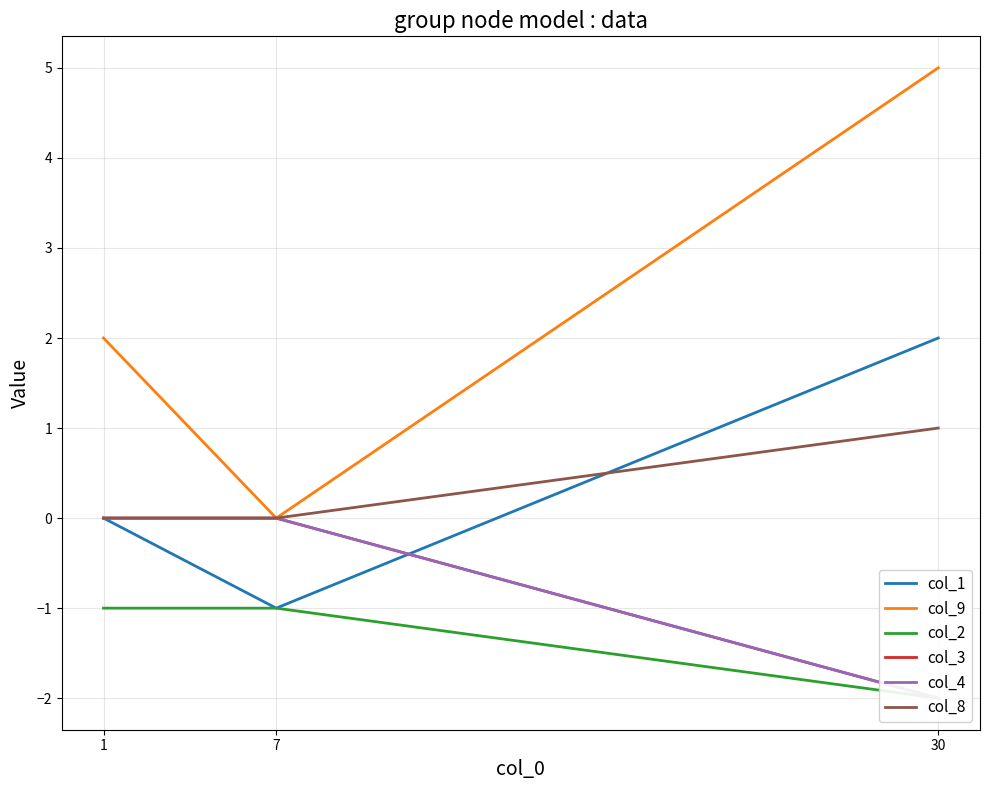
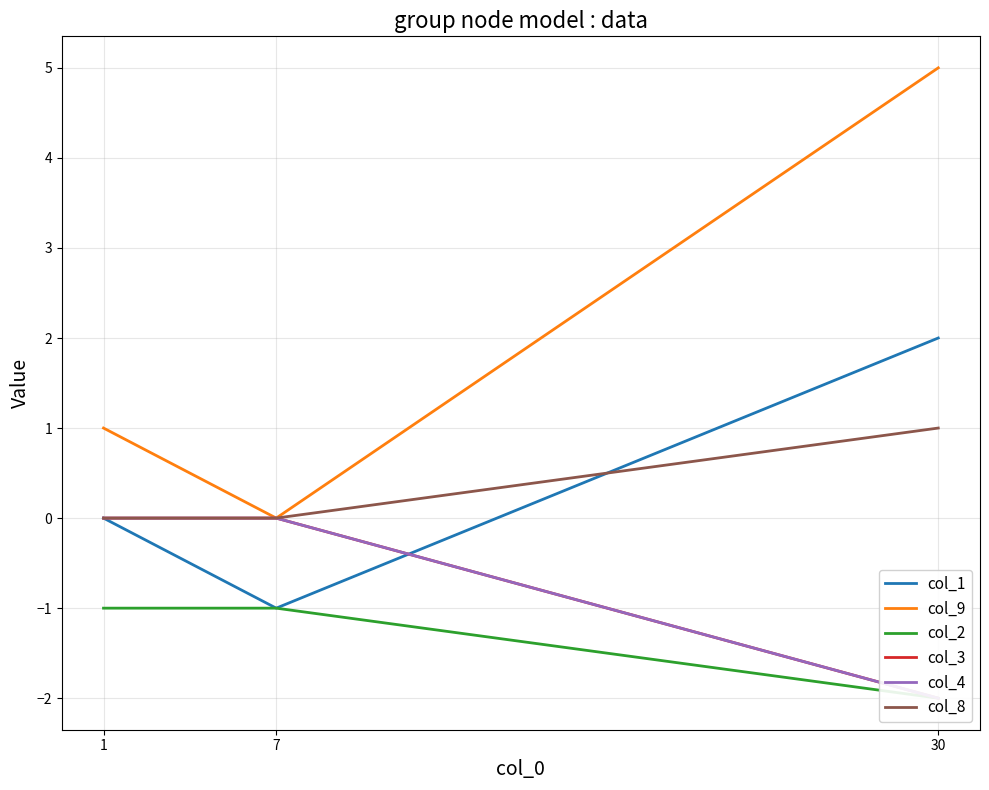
  {
    "col_1": {
      "30": 2
    },
    "col_9": {
-     "1": 2,
+     "1": 1,
      "30": 5
    },
    "col_2": {
      "1": -1
    },
    "col_8": {
      "30": 1
    }
  }
